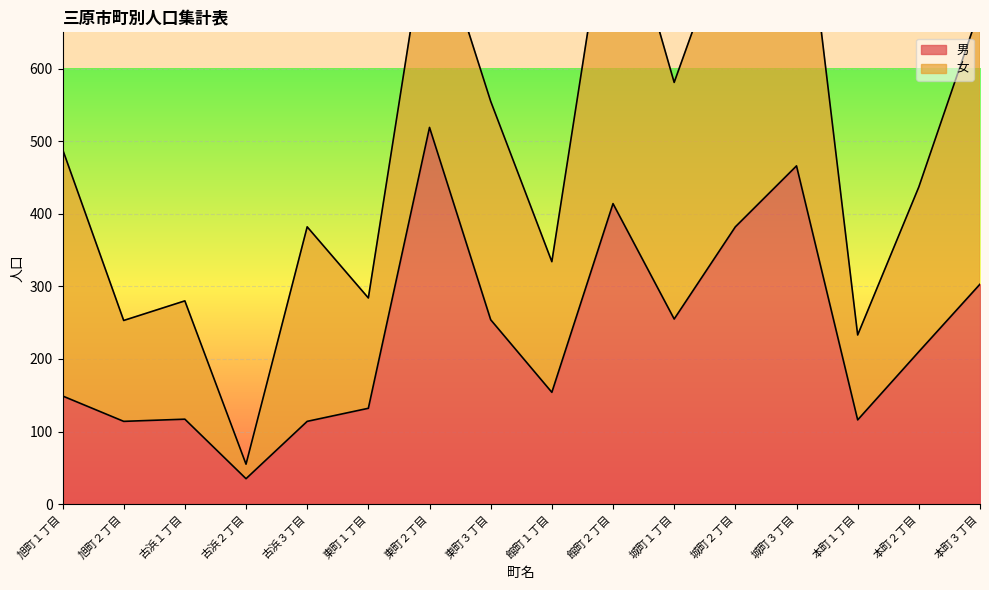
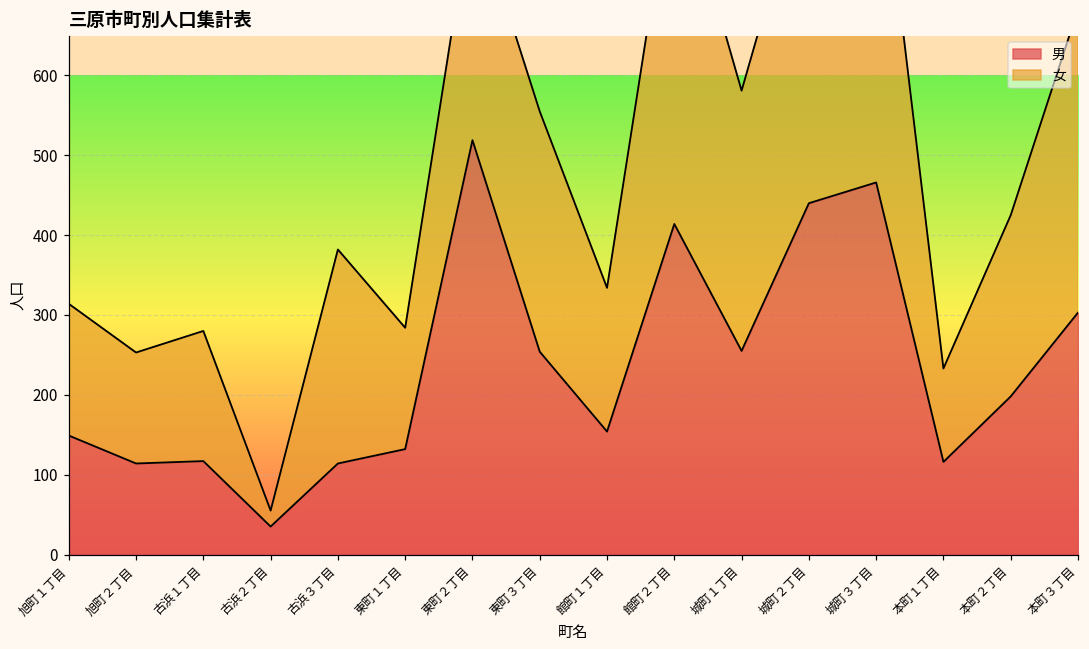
  {
    "男": {
      "旭町１丁目": 150,
      "旭町２丁目": 110,
      "古浜１丁目": 120,
      "古浜２丁目": 40,
      "古浜３丁目": 110,
      "東町１丁目": 130,
      "東町２丁目": 520,
      "東町３丁目": 250,
      "館町１丁目": 150,
      "館町２丁目": 410,
      "城町１丁目": 260,
-     "城町２丁目": 380,
+     "城町２丁目": 440,
      "城町３丁目": 470,
      "本町１丁目": 120,
-     "本町２丁目": 210,
+     "本町２丁目": 200,
      "本町３丁目": 300
    },
    "女": {
-     "旭町１丁目": 340,
+     "旭町１丁目": 170,
      "旭町２丁目": 140,
      "古浜１丁目": 160,
      "古浜２丁目": 20,
      "古浜３丁目": 270,
      "東町１丁目": 150,
      "東町３丁目": 300,
      "館町１丁目": 180,
      "城町１丁目": 330,
      "本町１丁目": 120,
      "本町２丁目": 230
    }
  }
